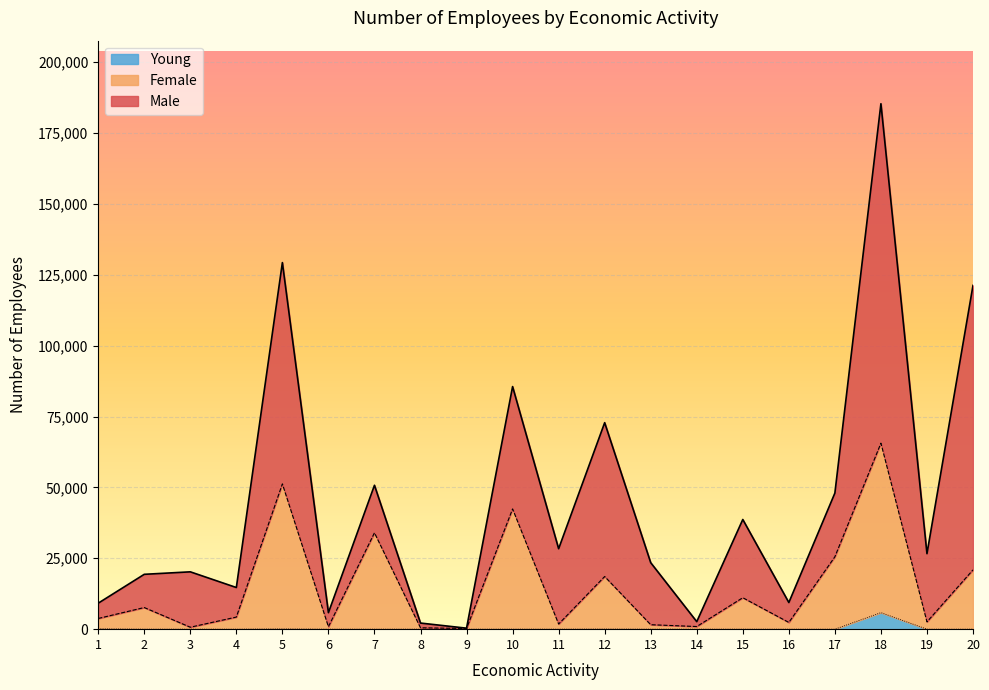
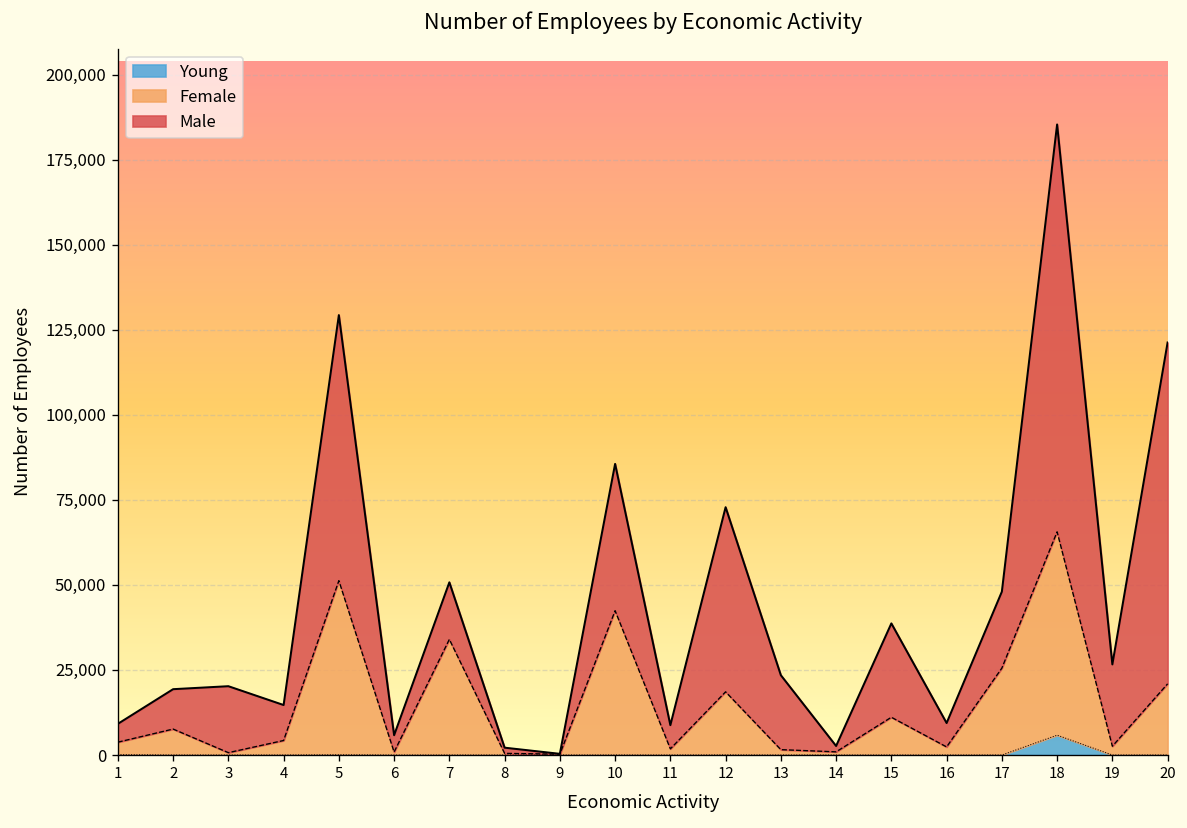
  {
    "Young": {
      "1": "0",
      "2": "0",
      "4": "0",
      "5": "0",
      "7": "0",
      "10": "0",
      "11": "0",
      "12": "0",
      "13": "0",
      "14": "0",
      "15": "0",
      "16": "0",
      "17": "0",
      "18": "6,000",
      "19": "0",
      "20": "0"
    },
    "Female": {
      "1": "4,000",
      "2": "8,000",
      "4": "4,000",
      "5": "51,000",
      "7": "34,000",
      "10": "42,000",
      "11": "2,000",
      "12": "19,000",
      "13": "2,000",
      "14": "1,000",
      "15": "11,000",
      "16": "2,000",
      "17": "26,000",
      "18": "60,000",
      "19": "3,000",
      "20": "21,000"
    },
    "Male": {
      "1": "5,000",
      "2": "12,000",
      "3": "20,000",
      "4": "10,000",
      "5": "78,000",
      "6": "5,000",
      "7": "17,000",
      "8": "2,000",
      "10": "43,000",
-     "11": "27,000",
+     "11": "7,000",
      "12": "54,000",
      "13": "22,000",
      "14": "2,000",
      "15": "28,000",
      "16": "7,000",
      "17": "22,000",
      "18": "120,000",
      "19": "24,000",
      "20": "100,000"
    }
  }
